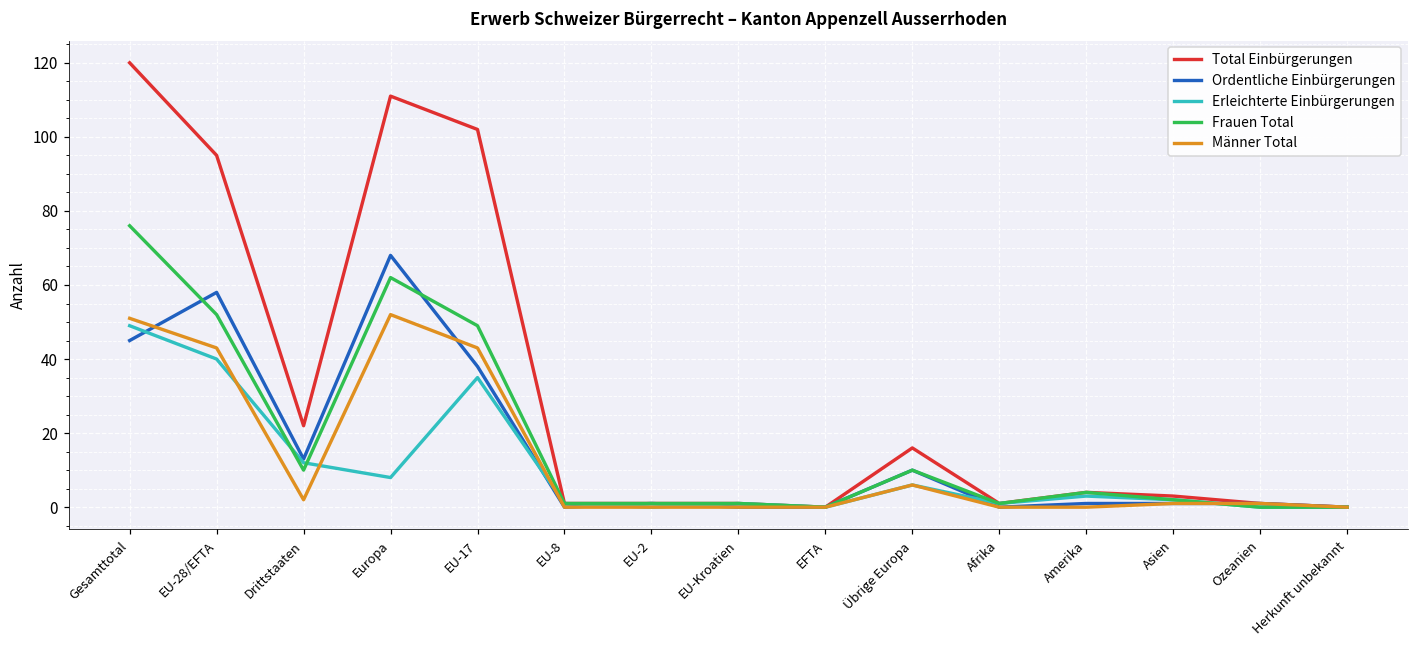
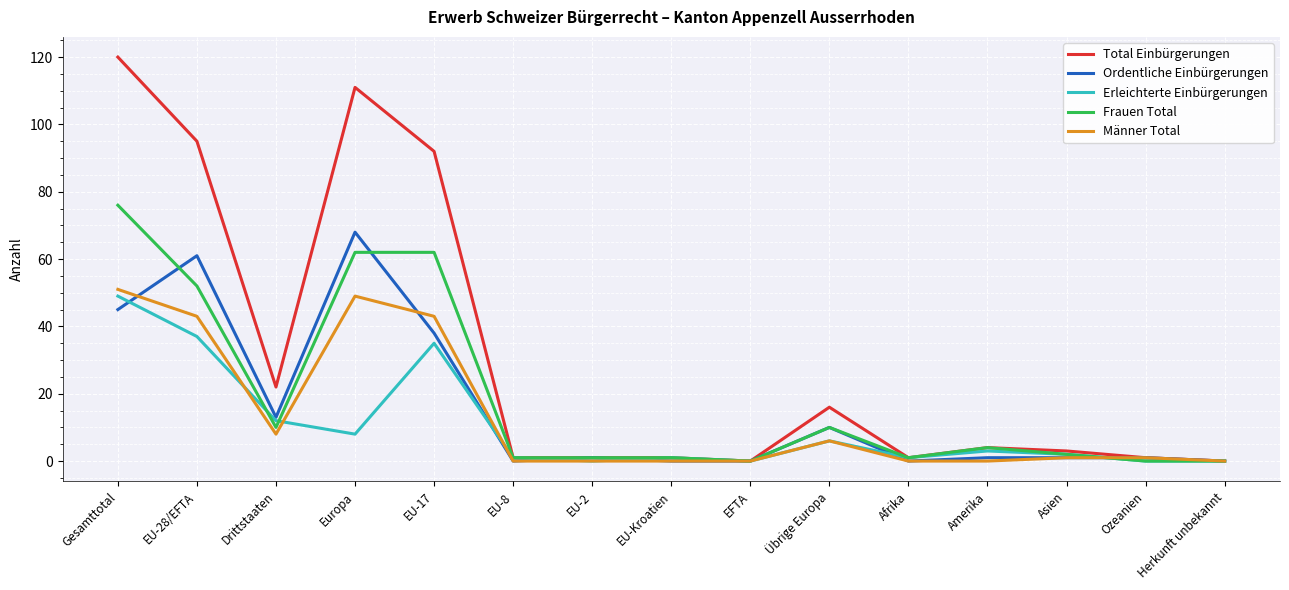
  {
    "Total Einbürgerungen": {
      "Gesamttotal": 120,
      "EU-28/EFTA": 95,
      "Drittstaaten": 22,
      "Europa": 111,
-     "EU-17": 102,
+     "EU-17": 92,
      "Übrige Europa": 16,
      "Asien": 3
    },
    "Ordentliche Einbürgerungen": {
      "Gesamttotal": 45,
-     "EU-28/EFTA": 58,
+     "EU-28/EFTA": 61,
      "Drittstaaten": 13,
      "Europa": 68,
      "EU-17": 38,
      "Amerika": 1
    },
    "Erleichterte Einbürgerungen": {
      "Gesamttotal": 49,
-     "EU-28/EFTA": 40,
+     "EU-28/EFTA": 37,
      "Drittstaaten": 12,
      "Europa": 8,
      "EU-17": 35,
      "Amerika": 3
    },
    "Frauen Total": {
      "Gesamttotal": 76,
      "EU-28/EFTA": 52,
      "Drittstaaten": 10,
      "Europa": 62,
-     "EU-17": 49
+     "EU-17": 62
    },
    "Männer Total": {
      "Gesamttotal": 51,
      "EU-28/EFTA": 43,
-     "Drittstaaten": 2,
-     "Europa": 52,
+     "Drittstaaten": 8,
+     "Europa": 49,
      "EU-17": 43,
      "Amerika": 0
    }
  }
